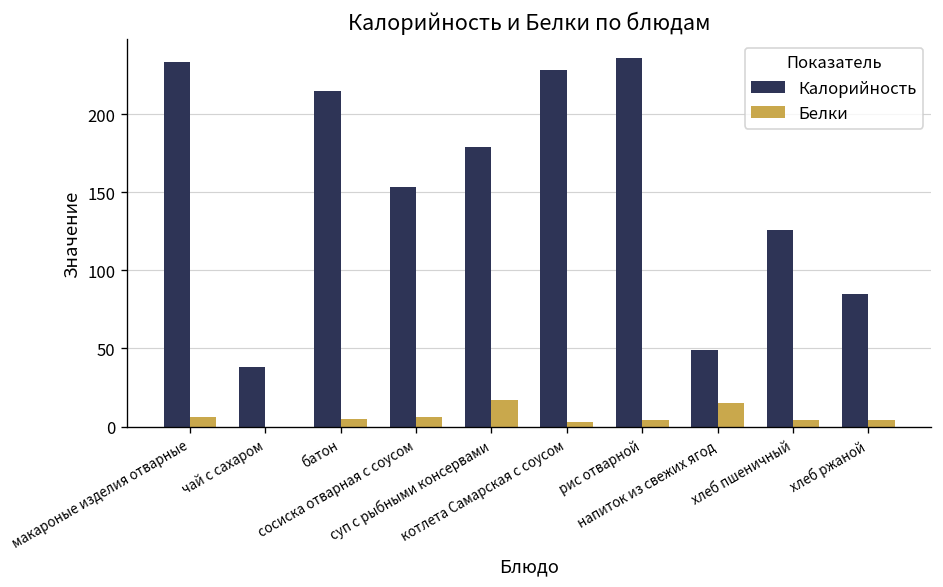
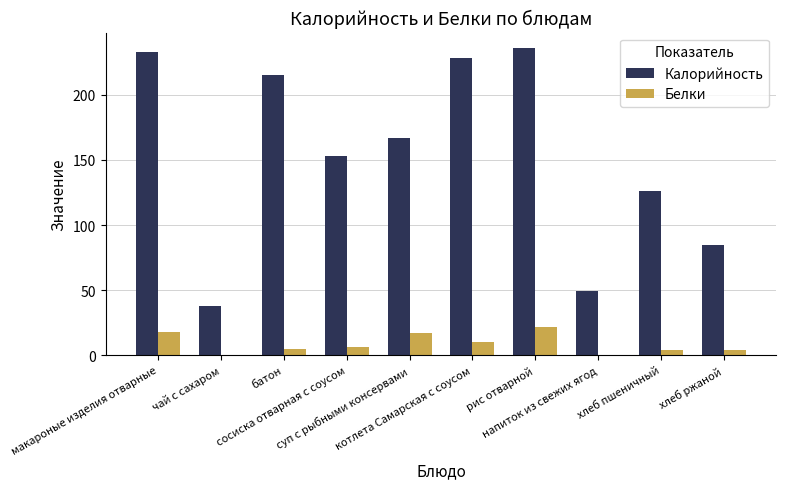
  {
    "Калорийность": {
      "макароные изделия отварные": 233,
      "чай с сахаром": 38,
      "батон": 215,
      "сосиска отварная с соусом": 153,
-     "суп с рыбными консервами": 179,
+     "суп с рыбными консервами": 167,
      "котлета Самарская с соусом": 228,
      "рис отварной": 236,
      "напиток из свежих ягод": 49,
      "хлеб пшеничный": 126,
      "хлеб ржаной": 85
    },
    "Белки": {
-     "макароные изделия отварные": 6,
+     "макароные изделия отварные": 18,
      "чай с сахаром": 0,
      "батон": 5,
      "сосиска отварная с соусом": 6,
      "суп с рыбными консервами": 17,
-     "котлета Самарская с соусом": 3,
-     "рис отварной": 4,
-     "напиток из свежих ягод": 15,
+     "котлета Самарская с соусом": 10,
+     "рис отварной": 22,
+     "напиток из свежих ягод": 0,
      "хлеб пшеничный": 4,
      "хлеб ржаной": 4
    }
  }
